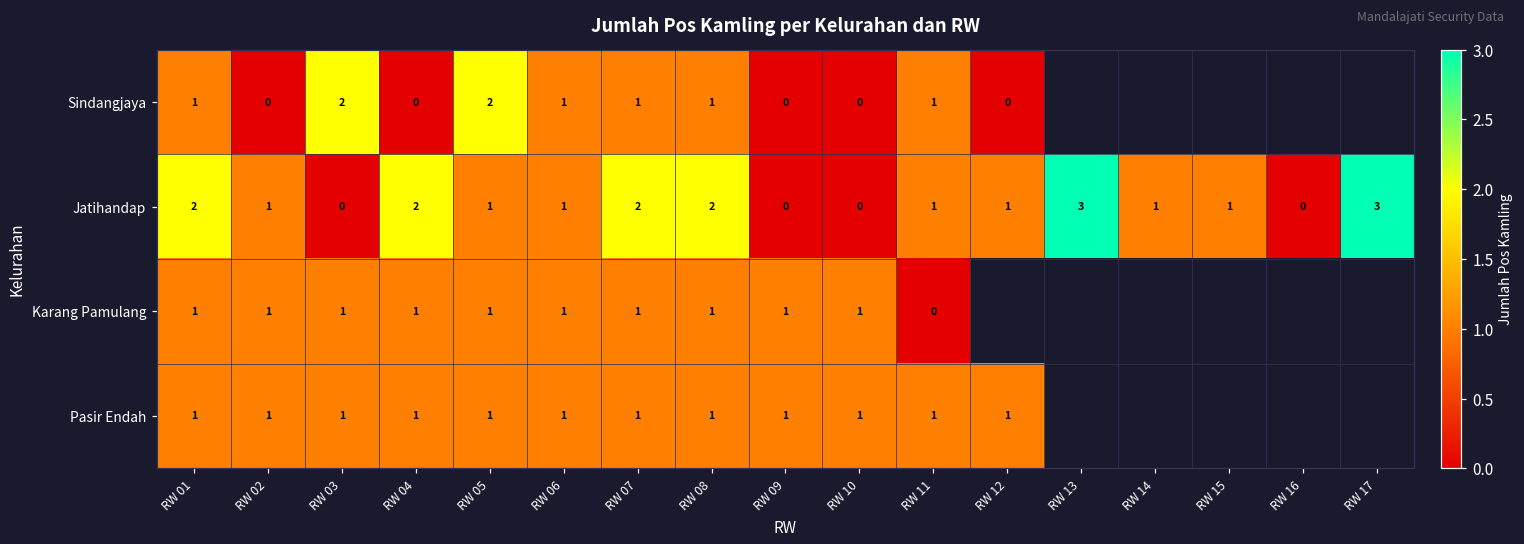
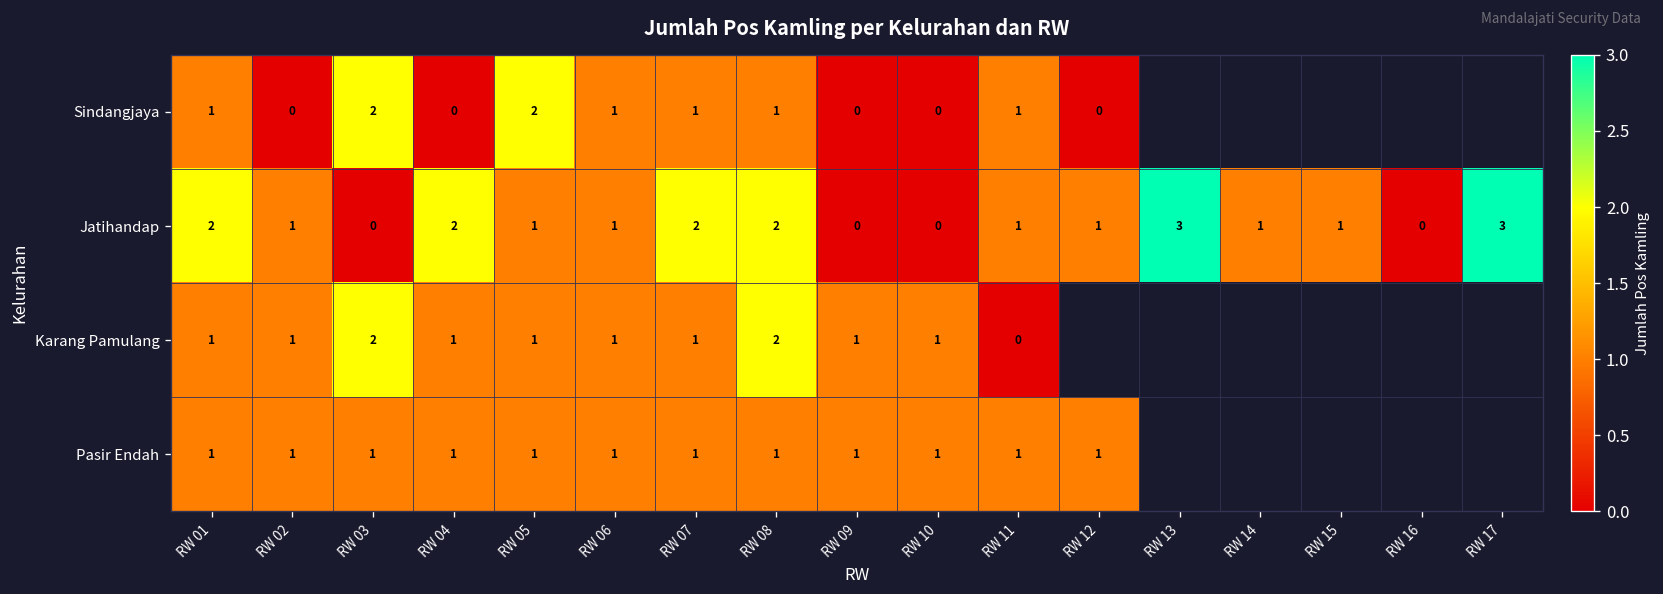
  {
    "Sindangjaya": {
      "RW 01": 1,
      "RW 02": 0,
      "RW 03": 2,
      "RW 04": 0,
      "RW 05": 2,
      "RW 06": 1,
      "RW 07": 1,
      "RW 08": 1,
      "RW 09": 0,
      "RW 10": 0,
      "RW 11": 1,
      "RW 12": 0
    },
    "Jatihandap": {
      "RW 01": 2,
      "RW 02": 1,
      "RW 03": 0,
      "RW 04": 2,
      "RW 05": 1,
      "RW 06": 1,
      "RW 07": 2,
      "RW 08": 2,
      "RW 09": 0,
      "RW 10": 0,
      "RW 11": 1,
      "RW 12": 1,
      "RW 13": 3,
      "RW 14": 1,
      "RW 15": 1,
      "RW 16": 0,
      "RW 17": 3
    },
    "Karang Pamulang": {
      "RW 01": 1,
      "RW 02": 1,
-     "RW 03": 1,
+     "RW 03": 2,
      "RW 04": 1,
      "RW 05": 1,
      "RW 06": 1,
      "RW 07": 1,
-     "RW 08": 1,
+     "RW 08": 2,
      "RW 09": 1,
      "RW 10": 1,
      "RW 11": 0
    },
    "Pasir Endah": {
      "RW 01": 1,
      "RW 02": 1,
      "RW 03": 1,
      "RW 04": 1,
      "RW 05": 1,
      "RW 06": 1,
      "RW 07": 1,
      "RW 08": 1,
      "RW 09": 1,
      "RW 10": 1,
      "RW 11": 1,
      "RW 12": 1
    }
  }
